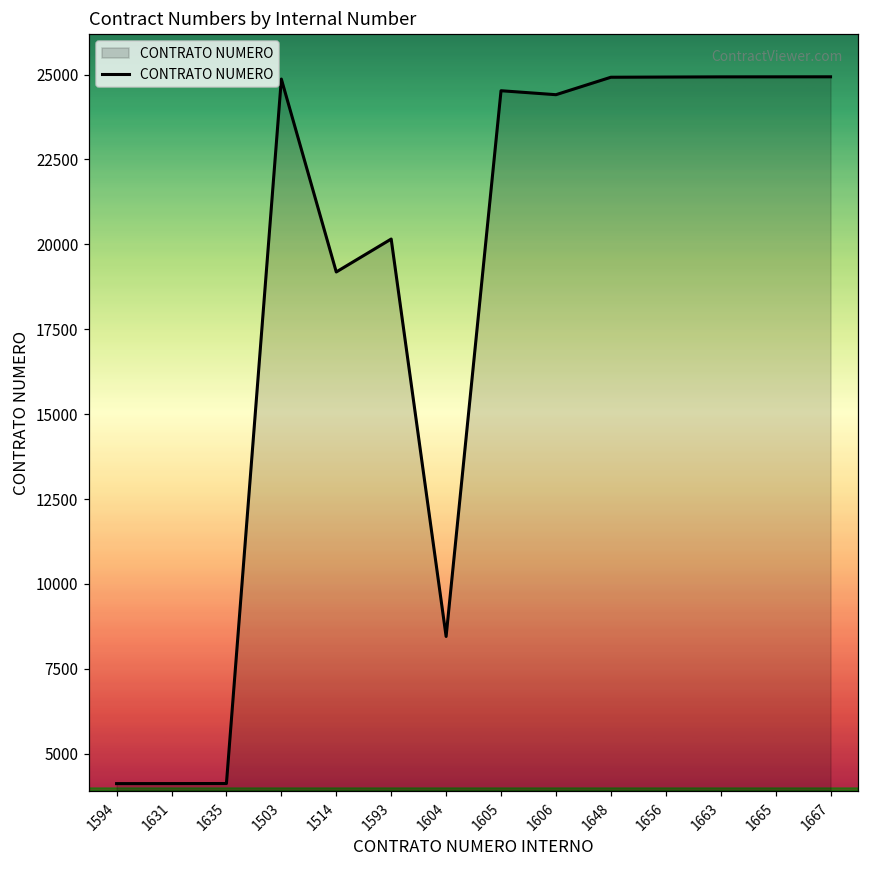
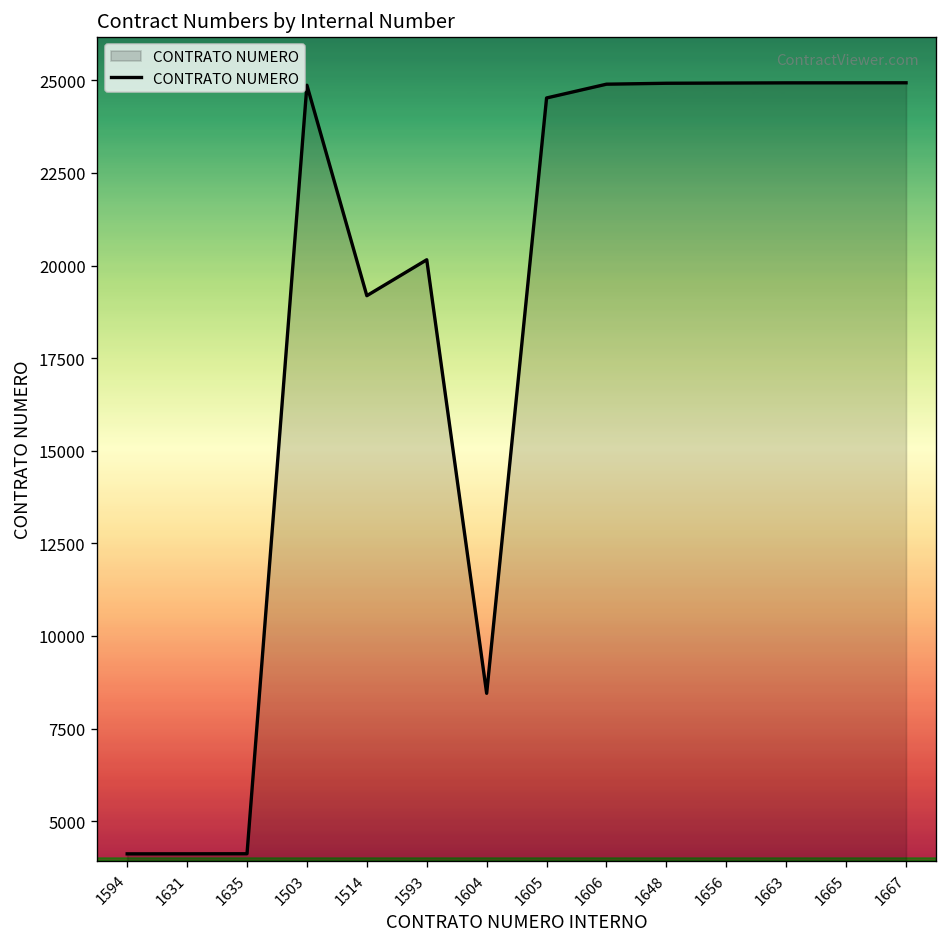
  {
    "1594": 4100,
    "1631": 4100,
    "1635": 4100,
    "1503": 24900,
    "1514": 19200,
    "1593": 20200,
    "1604": 8500,
    "1605": 24500,
-   "1606": 24400,
+   "1606": 24900,
    "1648": 24900,
    "1656": 24900,
    "1663": 24900,
    "1665": 24900,
    "1667": 24900
  }
